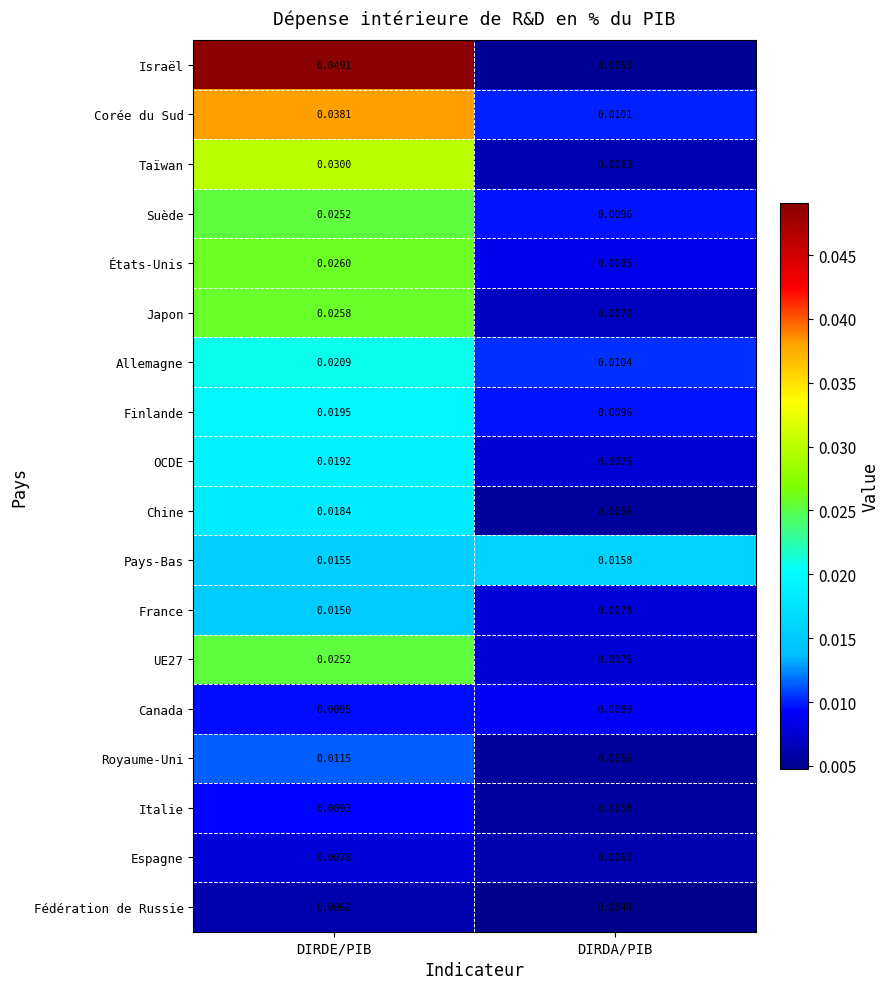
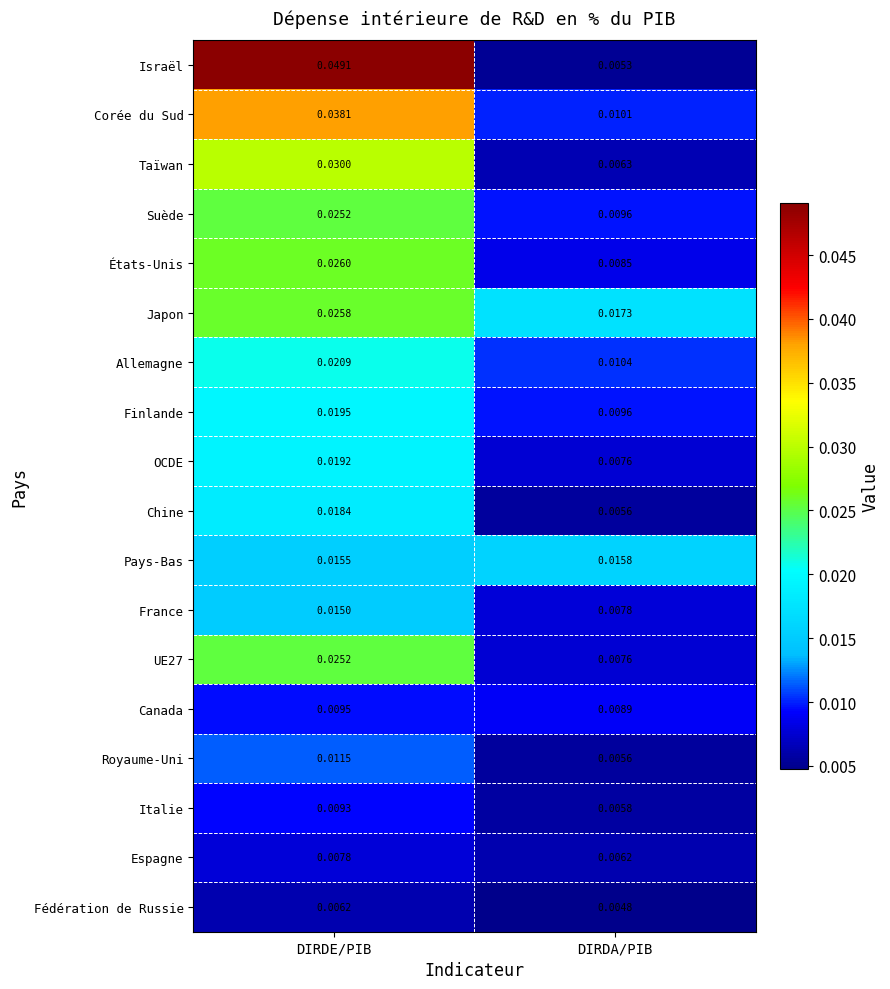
  {
    "Israël": {
      "DIRDE/PIB": 0.0491,
      "DIRDA/PIB": 0.0053
    },
    "Corée du Sud": {
      "DIRDE/PIB": 0.0381,
      "DIRDA/PIB": 0.0101
    },
    "Taïwan": {
      "DIRDE/PIB": 0.0300,
      "DIRDA/PIB": 0.0063
    },
    "Suède": {
      "DIRDE/PIB": 0.0252,
      "DIRDA/PIB": 0.0096
    },
    "États-Unis": {
      "DIRDE/PIB": 0.0260,
      "DIRDA/PIB": 0.0085
    },
    "Japon": {
      "DIRDE/PIB": 0.0258,
-     "DIRDA/PIB": 0.0070
+     "DIRDA/PIB": 0.0173
    },
    "Allemagne": {
      "DIRDE/PIB": 0.0209,
      "DIRDA/PIB": 0.0104
    },
    "Finlande": {
      "DIRDE/PIB": 0.0195,
      "DIRDA/PIB": 0.0096
    },
    "OCDE": {
      "DIRDE/PIB": 0.0192,
      "DIRDA/PIB": 0.0076
    },
    "Chine": {
      "DIRDE/PIB": 0.0184,
      "DIRDA/PIB": 0.0056
    },
    "Pays-Bas": {
      "DIRDE/PIB": 0.0155,
      "DIRDA/PIB": 0.0158
    },
    "France": {
      "DIRDE/PIB": 0.0150,
      "DIRDA/PIB": 0.0078
    },
    "UE27": {
      "DIRDE/PIB": 0.0252,
      "DIRDA/PIB": 0.0076
    },
    "Canada": {
      "DIRDE/PIB": 0.0095,
      "DIRDA/PIB": 0.0089
    },
    "Royaume-Uni": {
      "DIRDE/PIB": 0.0115,
      "DIRDA/PIB": 0.0056
    },
    "Italie": {
      "DIRDE/PIB": 0.0093,
      "DIRDA/PIB": 0.0058
    },
    "Espagne": {
      "DIRDE/PIB": 0.0078,
      "DIRDA/PIB": 0.0062
    },
    "Fédération de Russie": {
      "DIRDE/PIB": 0.0062,
      "DIRDA/PIB": 0.0048
    }
  }
